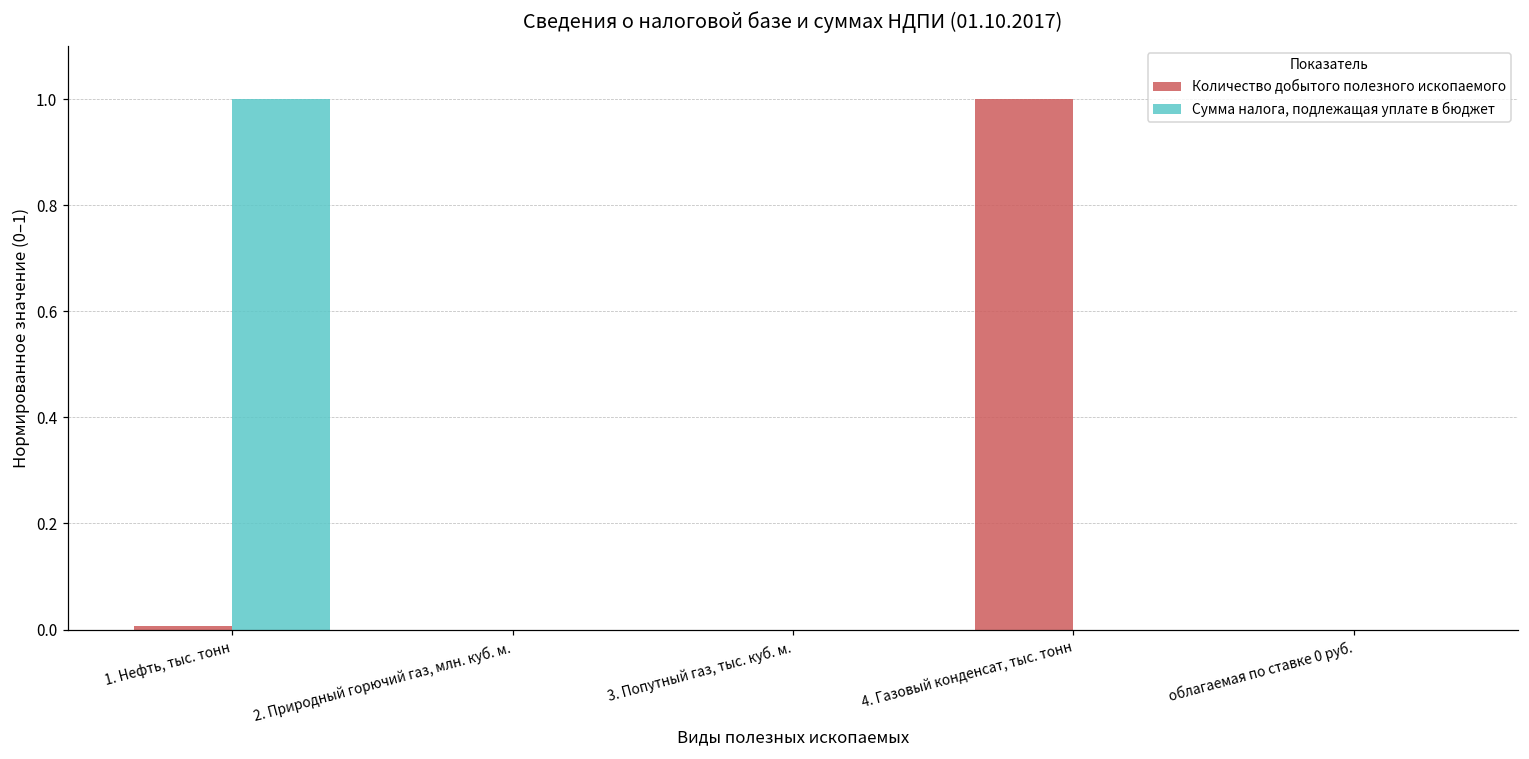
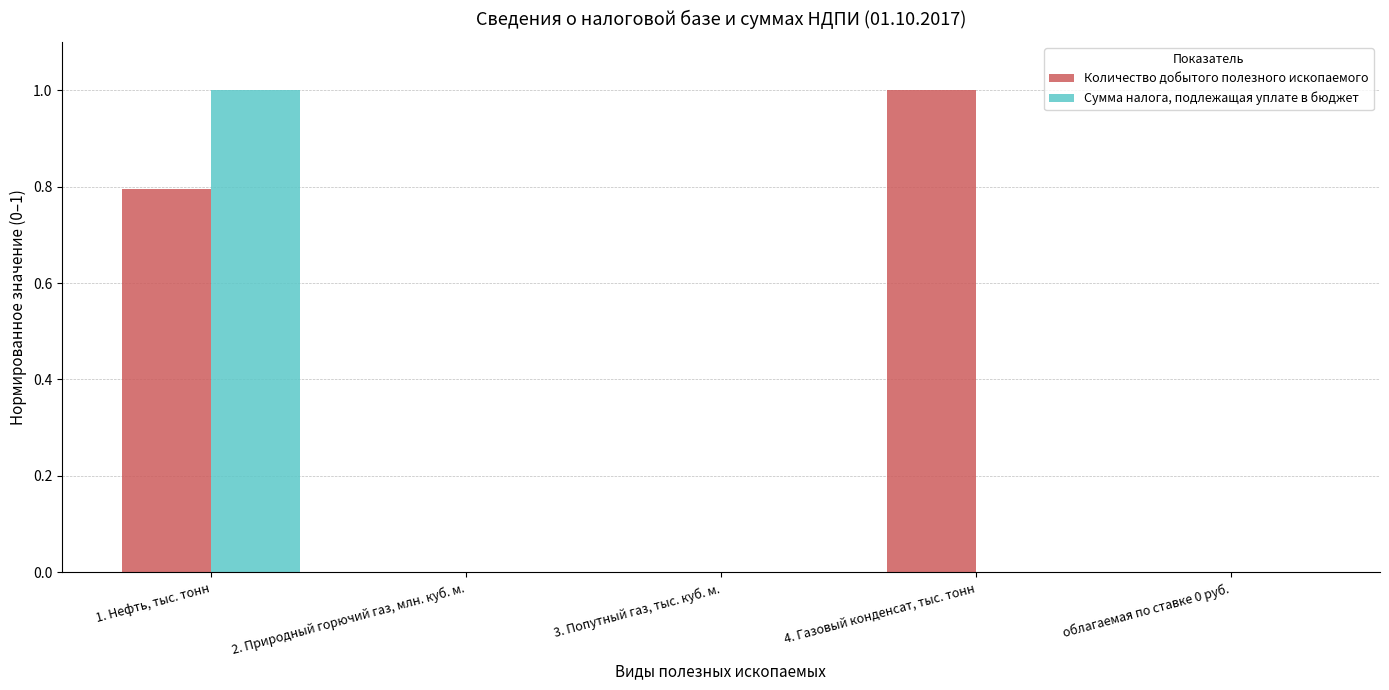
  {
    "Количество добытого полезного ископаемого": {
-     "1. Нефть, тыс. тонн": 0.01,
+     "1. Нефть, тыс. тонн": 0.79,
      "2. Природный горючий газ, млн. куб. м.": 0.00,
      "3. Попутный газ, тыс. куб. м.": 0.00,
      "4. Газовый конденсат, тыс. тонн": 1.00,
      "облагаемая по ставке 0 руб.": 0.00
    },
    "Сумма налога, подлежащая уплате в бюджет": {
      "1. Нефть, тыс. тонн": 1.00,
      "2. Природный горючий газ, млн. куб. м.": 0.00,
      "3. Попутный газ, тыс. куб. м.": 0.00,
      "4. Газовый конденсат, тыс. тонн": 0.00,
      "облагаемая по ставке 0 руб.": 0.00
    }
  }
